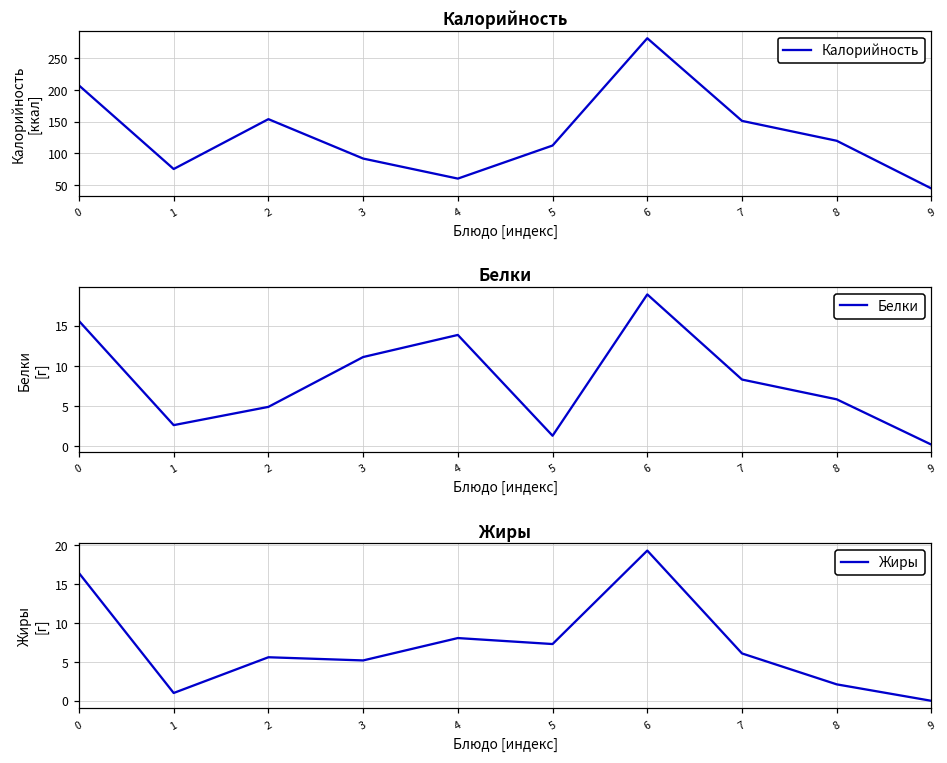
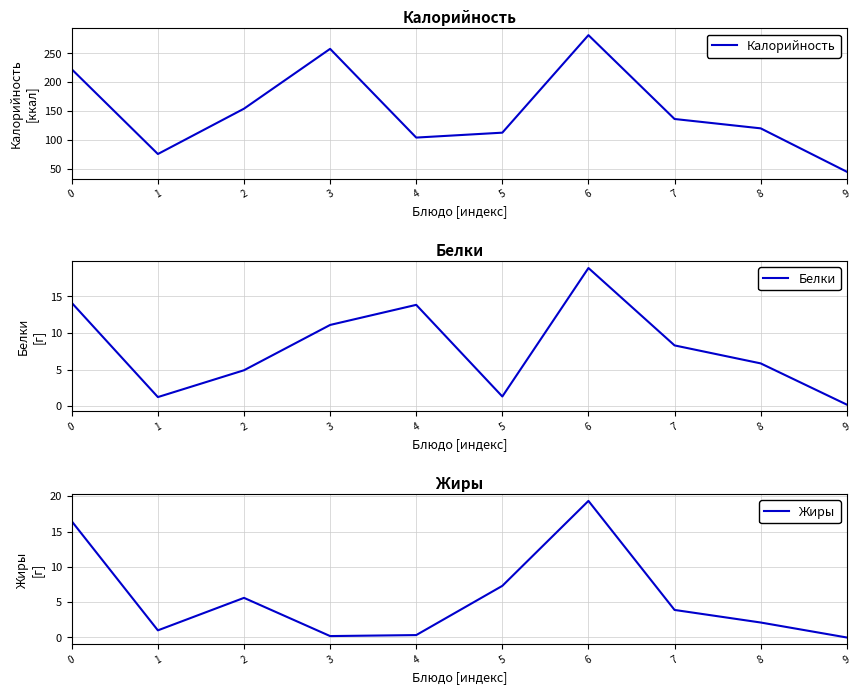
  {
    "Калорийность": {
-     "0": 210,
+     "0": 220,
      "1": 80,
      "2": 150,
-     "3": 90,
-     "4": 60,
+     "3": 260,
+     "4": 100,
      "5": 110,
      "6": 280,
-     "7": 150,
+     "7": 140,
      "8": 120,
      "9": 40
    },
    "Белки": {
-     "0": 16,
-     "1": 3,
+     "0": 14,
+     "1": 1,
      "2": 5,
      "3": 11,
      "4": 14,
      "5": 1,
      "6": 19,
      "7": 8,
      "8": 6,
      "9": 0
    },
    "Жиры": {
      "0": 16,
      "1": 1,
      "2": 6,
-     "3": 5,
-     "4": 8,
+     "3": 0,
+     "4": 0,
      "5": 7,
      "6": 19,
-     "7": 6,
+     "7": 4,
      "8": 2,
      "9": 0
    }
  }
